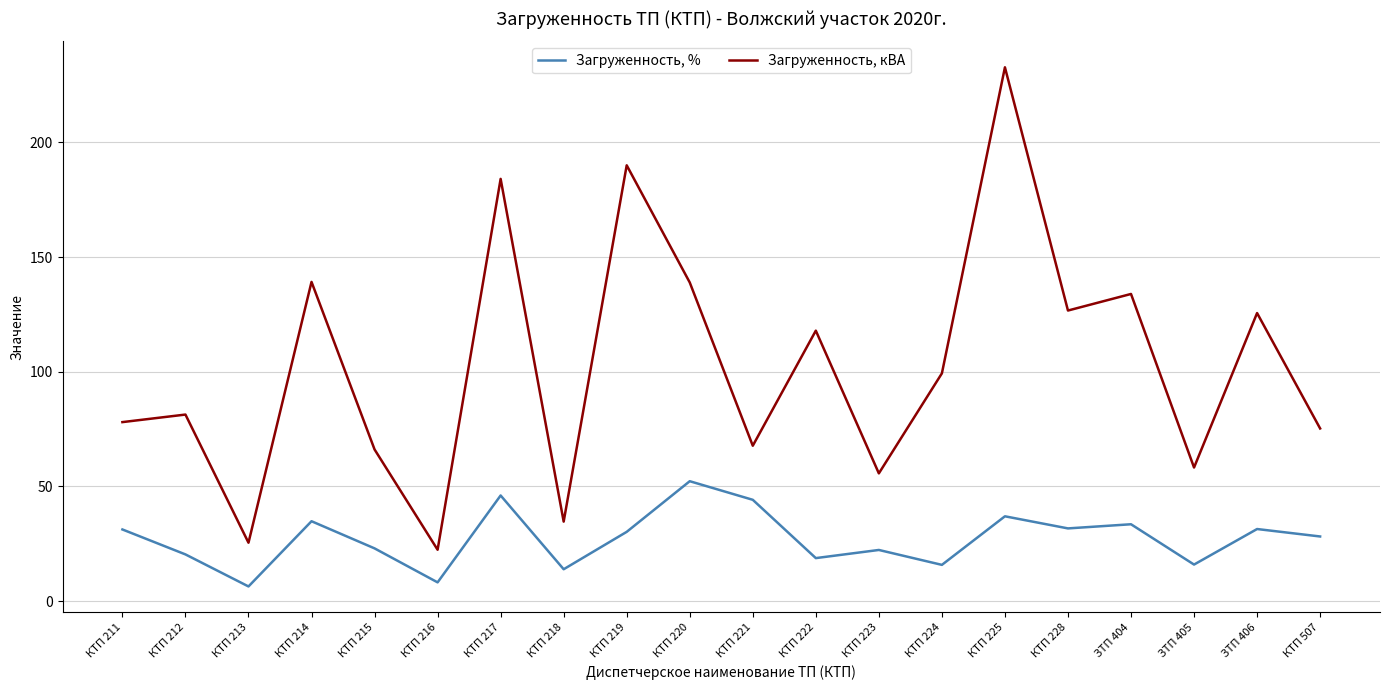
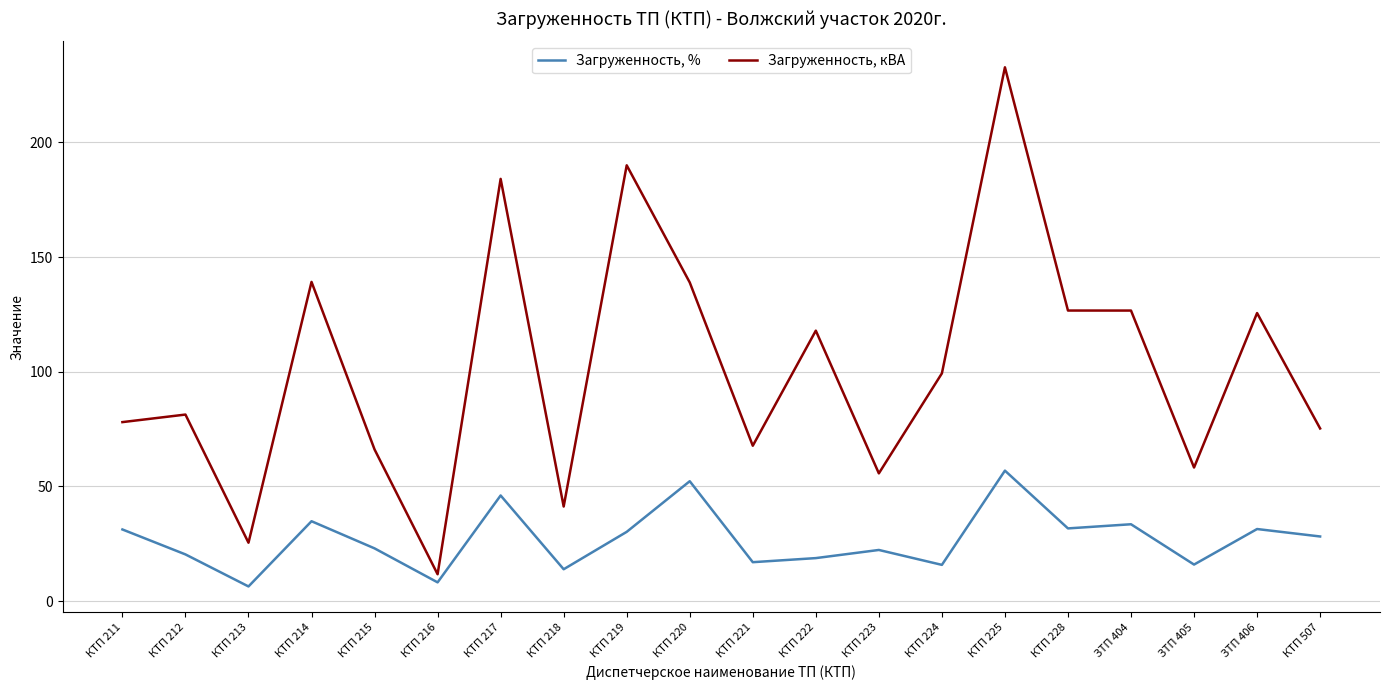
  {
    "Загруженность, %": {
      "КТП 211": 31,
      "КТП 212": 20,
      "КТП 213": 6,
      "КТП 214": 35,
      "КТП 215": 23,
      "КТП 216": 8,
      "КТП 217": 46,
      "КТП 218": 14,
      "КТП 219": 30,
      "КТП 220": 52,
-     "КТП 221": 44,
+     "КТП 221": 17,
      "КТП 222": 19,
      "КТП 223": 22,
      "КТП 224": 16,
-     "КТП 225": 37,
+     "КТП 225": 57,
      "КТП 228": 32,
      "ЗТП 404": 33,
      "ЗТП 405": 16,
      "ЗТП 406": 31,
      "КТП 507": 28
    },
    "Загруженность, кВА": {
      "КТП 211": 78,
      "КТП 212": 81,
      "КТП 213": 25,
      "КТП 214": 139,
      "КТП 215": 66,
-     "КТП 216": 22,
+     "КТП 216": 12,
      "КТП 217": 184,
-     "КТП 218": 35,
+     "КТП 218": 41,
      "КТП 219": 190,
      "КТП 220": 139,
      "КТП 221": 68,
      "КТП 222": 118,
      "КТП 223": 56,
      "КТП 224": 99,
      "КТП 225": 233,
      "КТП 228": 127,
-     "ЗТП 404": 134,
+     "ЗТП 404": 127,
      "ЗТП 405": 58,
      "ЗТП 406": 126,
      "КТП 507": 75
    }
  }
